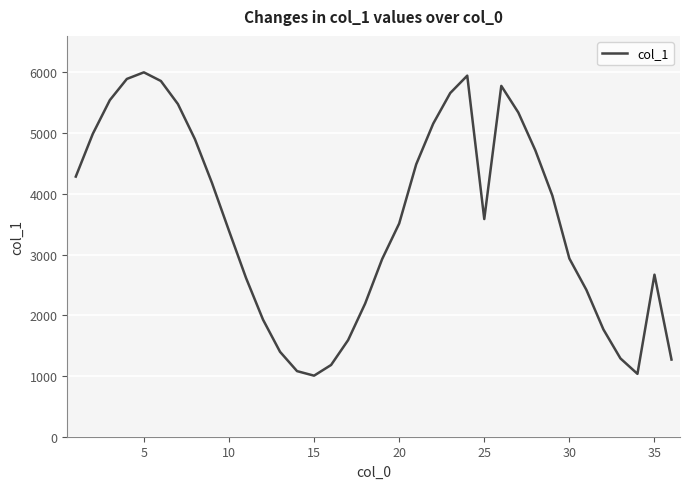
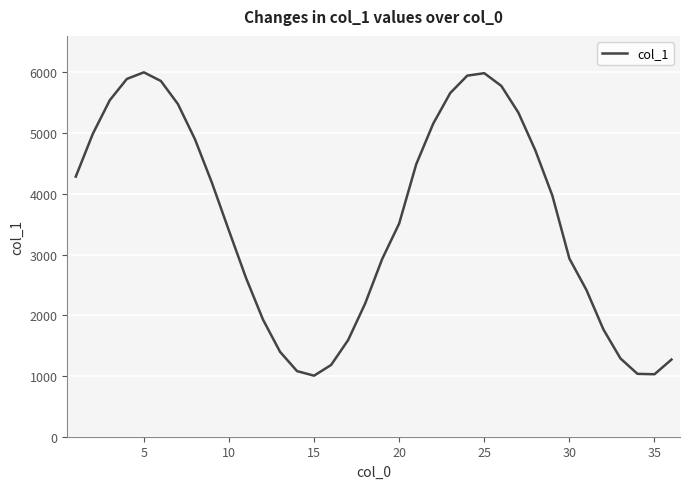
  {
    "5": 6000,
    "10": 3400,
    "15": 1000,
    "20": 3500,
-   "25": 3600,
+   "25": 6000,
    "30": 2900,
-   "35": 2700
+   "35": 1000
  }
